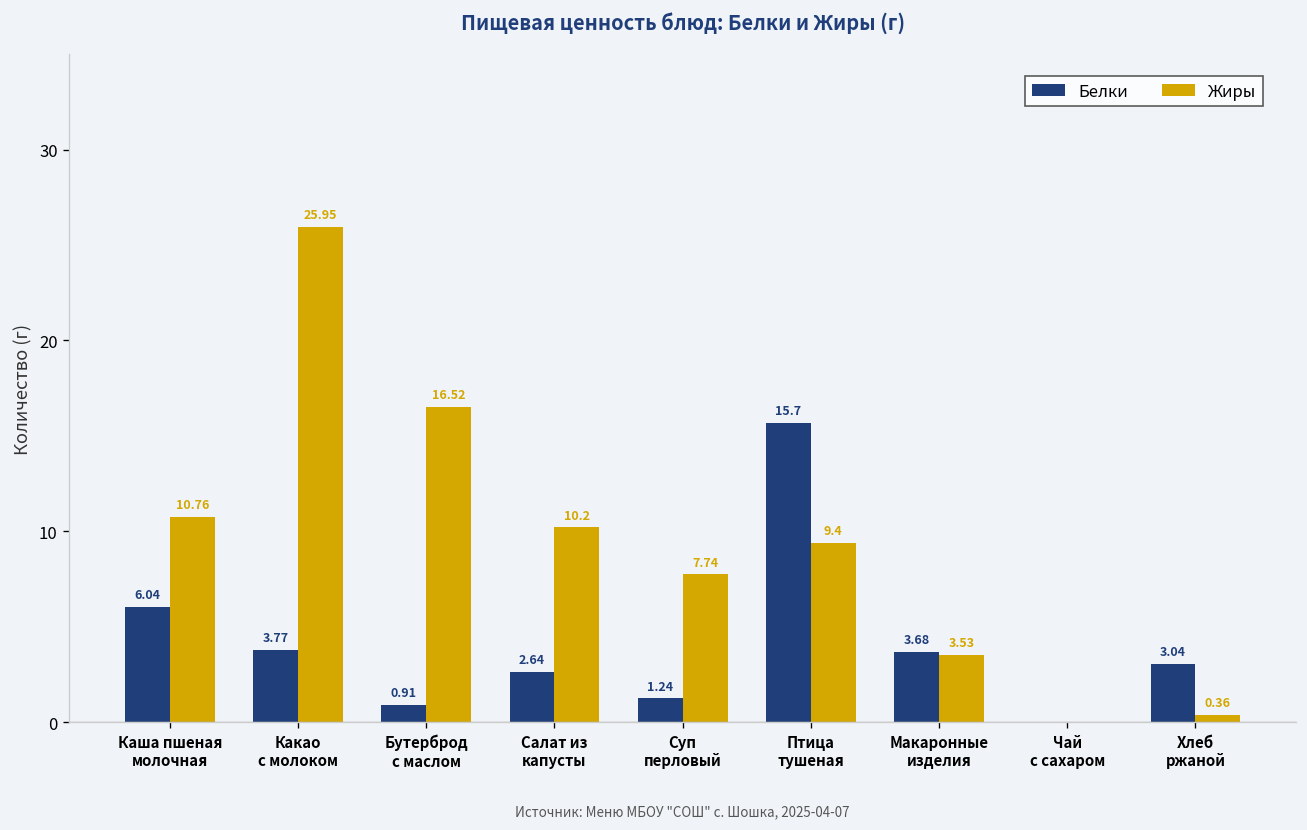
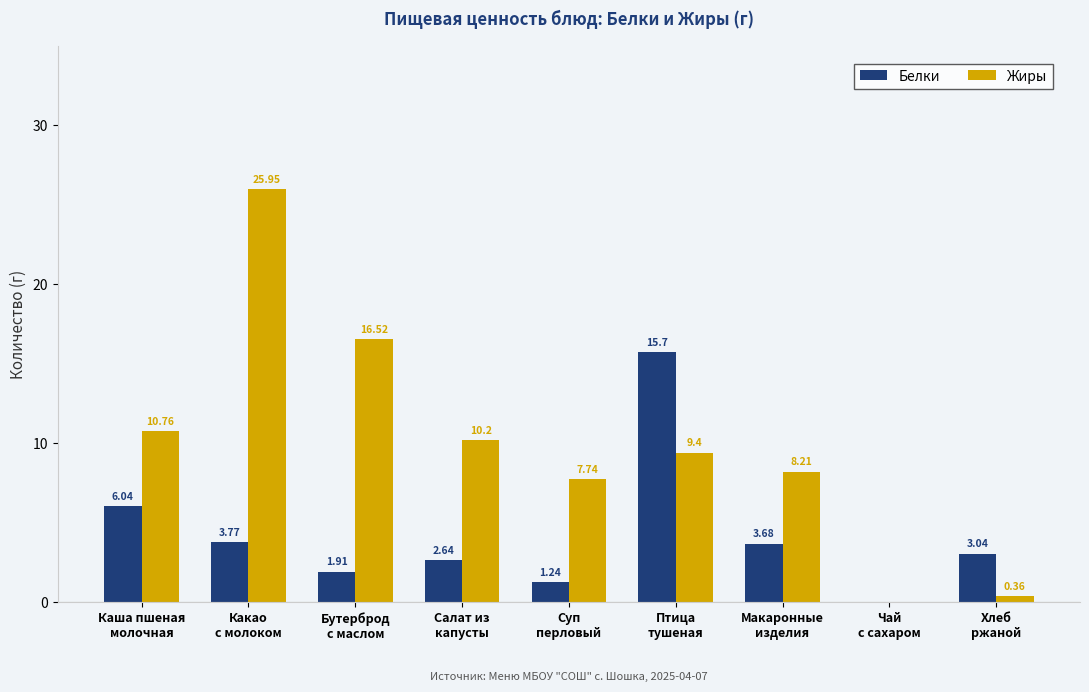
  {
    "Белки": {
      "Каша пшеная молочная": 6.04,
      "Какао с молоком": 3.77,
-     "Бутерброд с маслом": 0.91,
+     "Бутерброд с маслом": 1.91,
      "Салат из капусты": 2.64,
      "Суп перловый": 1.24,
      "Птица тушеная": 15.7,
      "Макаронные изделия": 3.68,
      "Хлеб ржаной": 3.04
    },
    "Жиры": {
      "Каша пшеная молочная": 10.76,
      "Какао с молоком": 25.95,
      "Бутерброд с маслом": 16.52,
      "Салат из капусты": 10.2,
      "Суп перловый": 7.74,
      "Птица тушеная": 9.4,
-     "Макаронные изделия": 3.53,
+     "Макаронные изделия": 8.21,
      "Хлеб ржаной": 0.36
    }
  }
